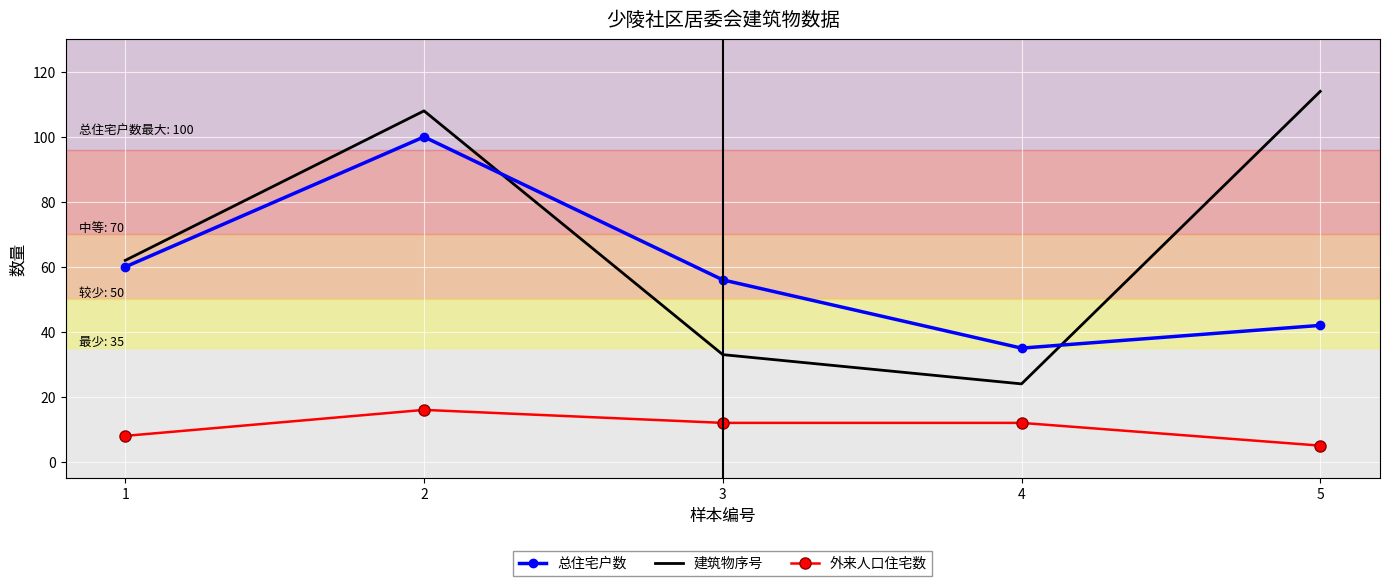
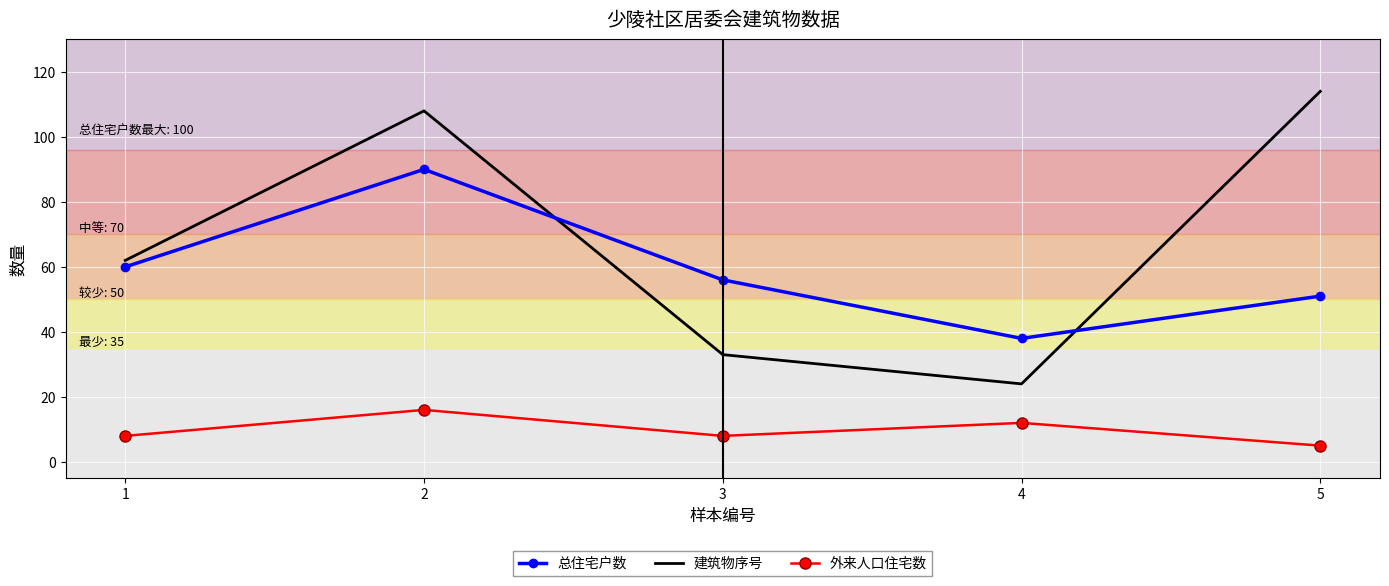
  {
    "总住宅户数": {
-     "2": 100,
+     "2": 90,
      "3": 56,
-     "4": 35,
-     "5": 42
+     "4": 38,
+     "5": 51
    },
    "建筑物序号": {
      "1": 62,
      "2": 108,
      "3": 33,
      "4": 24,
      "5": 114
    },
    "外来人口住宅数": {
      "1": 8,
      "2": 16,
-     "3": 12,
+     "3": 8,
      "4": 12,
      "5": 5
    }
  }
